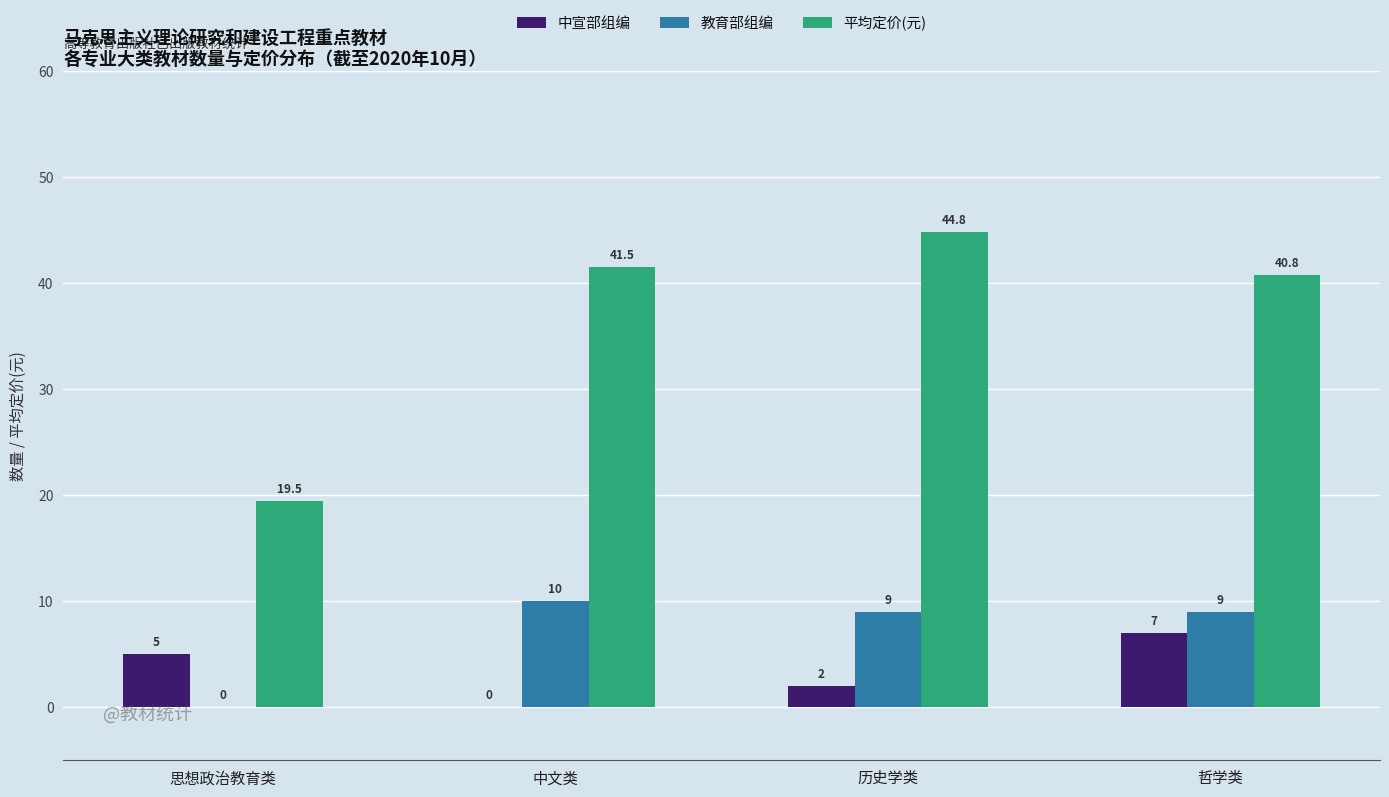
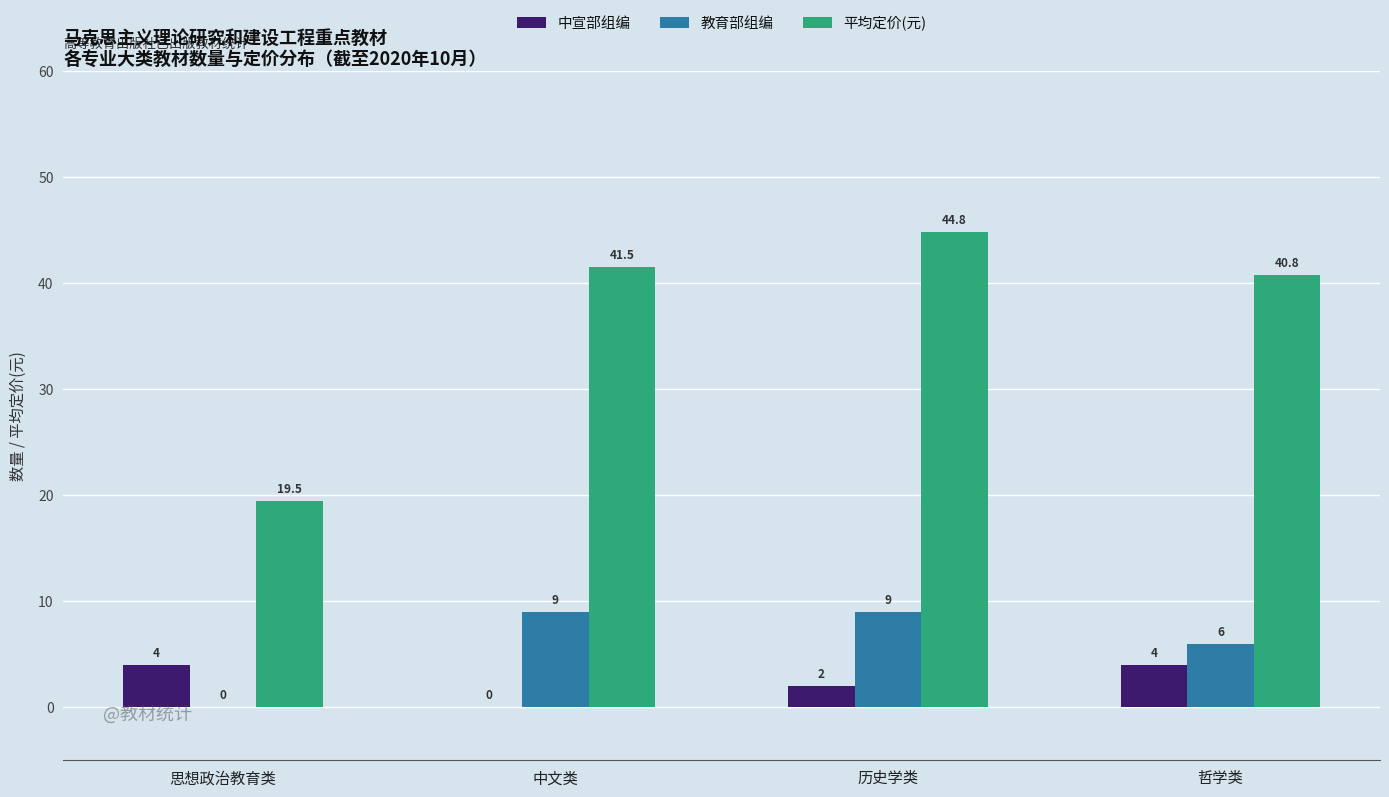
  {
    "中宣部组编": {
-     "思想政治教育类": 5,
+     "思想政治教育类": 4,
      "中文类": 0,
      "历史学类": 2,
-     "哲学类": 7
+     "哲学类": 4
    },
    "教育部组编": {
      "思想政治教育类": 0,
-     "中文类": 10,
+     "中文类": 9,
      "历史学类": 9,
-     "哲学类": 9
+     "哲学类": 6
    },
    "平均定价(元)": {
      "思想政治教育类": 19.5,
      "中文类": 41.5,
      "历史学类": 44.8,
      "哲学类": 40.8
    }
  }
